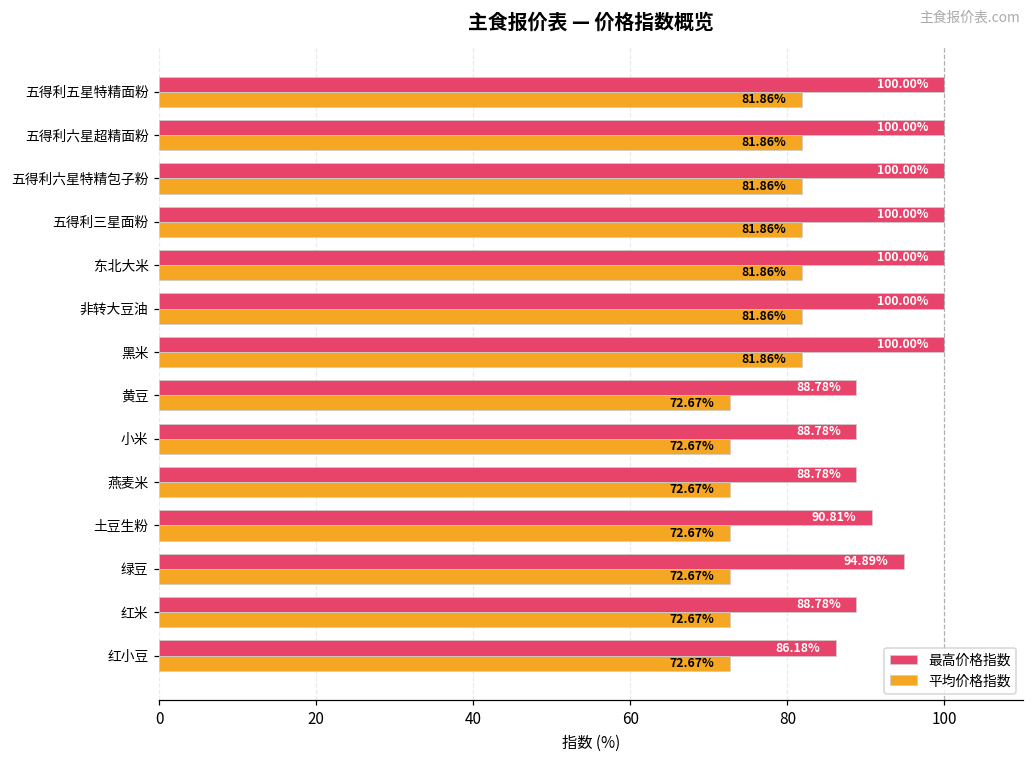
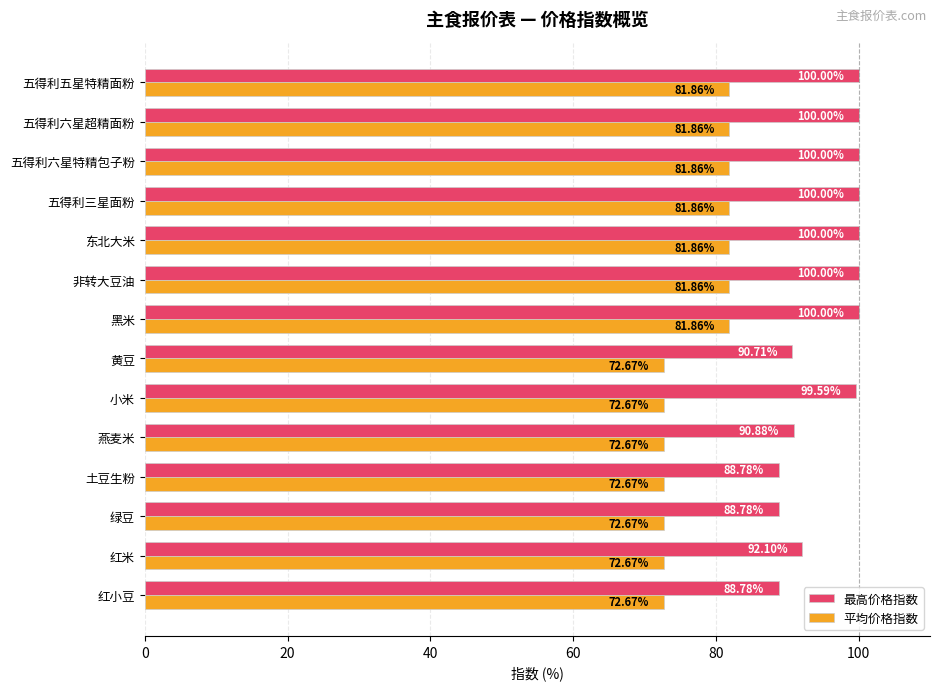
  {
    "最高价格指数": {
      "五得利五星特精面粉": "100.00%",
      "五得利六星超精面粉": "100.00%",
      "五得利六星特精包子粉": "100.00%",
      "五得利三星面粉": "100.00%",
      "东北大米": "100.00%",
      "非转大豆油": "100.00%",
      "黑米": "100.00%",
-     "黄豆": "88.78%",
-     "小米": "88.78%",
-     "燕麦米": "88.78%",
-     "土豆生粉": "90.81%",
-     "绿豆": "94.89%",
-     "红米": "88.78%",
-     "红小豆": "86.18%"
+     "黄豆": "90.71%",
+     "小米": "99.59%",
+     "燕麦米": "90.88%",
+     "土豆生粉": "88.78%",
+     "绿豆": "88.78%",
+     "红米": "92.10%",
+     "红小豆": "88.78%"
    },
    "平均价格指数": {
      "五得利五星特精面粉": "81.86%",
      "五得利六星超精面粉": "81.86%",
      "五得利六星特精包子粉": "81.86%",
      "五得利三星面粉": "81.86%",
      "东北大米": "81.86%",
      "非转大豆油": "81.86%",
      "黑米": "81.86%",
      "黄豆": "72.67%",
      "小米": "72.67%",
      "燕麦米": "72.67%",
      "土豆生粉": "72.67%",
      "绿豆": "72.67%",
      "红米": "72.67%",
      "红小豆": "72.67%"
    }
  }
